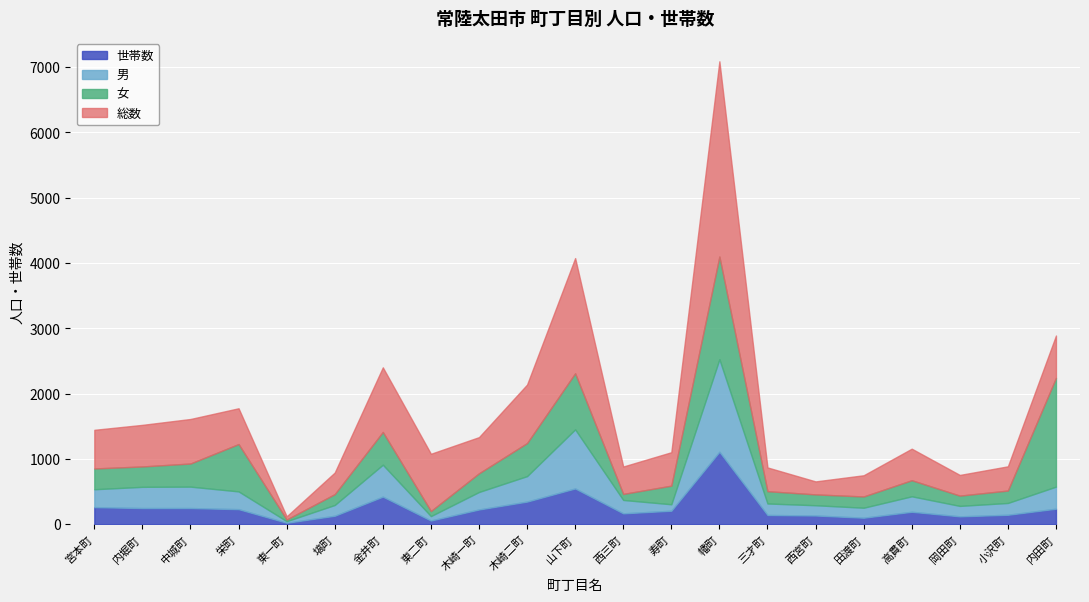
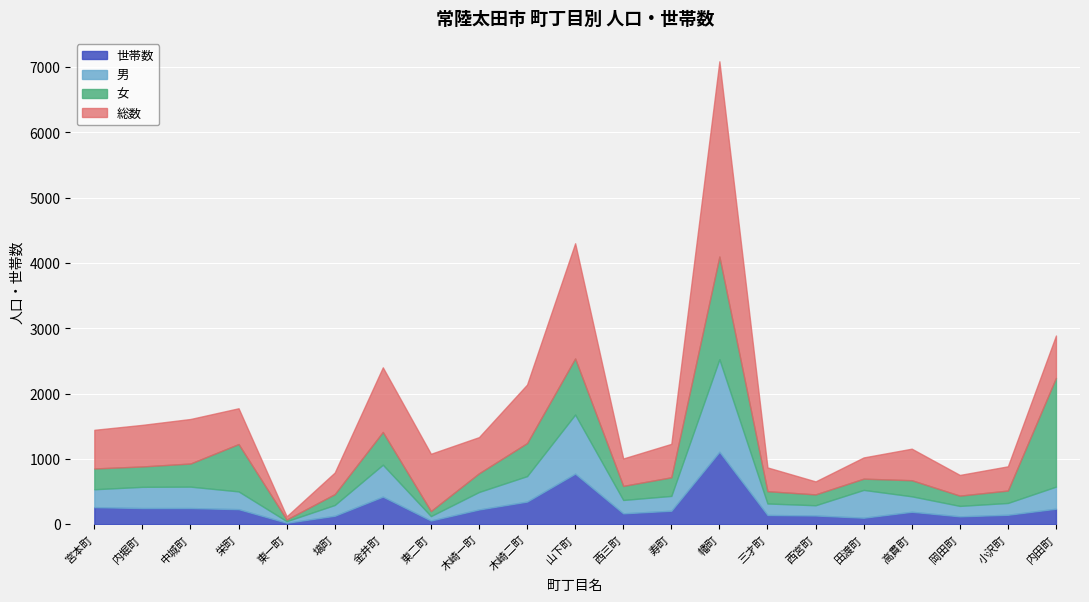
  {
    "世帯数": {
      "宮本町": 300,
      "内堀町": 200,
      "中城町": 200,
      "栄町": 200,
      "塙町": 100,
      "金井町": 400,
      "東二町": 100,
      "木崎一町": 200,
      "木崎二町": 300,
-     "山下町": 500,
+     "山下町": 800,
      "西三町": 200,
      "寿町": 200,
      "幡町": 1100,
      "三才町": 100,
      "西宮町": 100,
      "田渡町": 100,
      "高貫町": 200,
      "岡田町": 100,
      "小沢町": 100,
      "内田町": 200
    },
    "男": {
      "宮本町": 300,
      "内堀町": 300,
      "中城町": 300,
      "栄町": 300,
      "塙町": 200,
      "金井町": 500,
      "東二町": 100,
      "木崎一町": 300,
      "木崎二町": 400,
      "山下町": 900,
      "西三町": 200,
-     "寿町": 100,
+     "寿町": 200,
      "幡町": 1400,
      "三才町": 200,
      "西宮町": 200,
-     "田渡町": 200,
+     "田渡町": 400,
      "高貫町": 200,
      "岡田町": 200,
      "小沢町": 200,
      "内田町": 300
    },
    "女": {
      "宮本町": 300,
      "内堀町": 300,
      "中城町": 400,
      "栄町": 700,
      "塙町": 200,
      "金井町": 500,
      "東二町": 100,
      "木崎一町": 300,
      "木崎二町": 500,
      "山下町": 900,
-     "西三町": 100,
+     "西三町": 200,
      "寿町": 300,
      "幡町": 1600,
      "三才町": 200,
      "西宮町": 200,
      "田渡町": 200,
      "高貫町": 200,
      "岡田町": 200,
      "小沢町": 200,
      "内田町": 1700
    },
    "総数": {
      "宮本町": 600,
      "内堀町": 600,
      "中城町": 700,
      "栄町": 500,
      "東一町": 0,
      "塙町": 300,
      "金井町": 1000,
      "東二町": 900,
      "木崎一町": 600,
      "木崎二町": 900,
      "山下町": 1800,
      "西三町": 400,
      "寿町": 500,
      "幡町": 3000,
      "三才町": 400,
      "西宮町": 200,
      "田渡町": 300,
      "高貫町": 500,
      "岡田町": 300,
      "小沢町": 400,
      "内田町": 600
    }
  }
